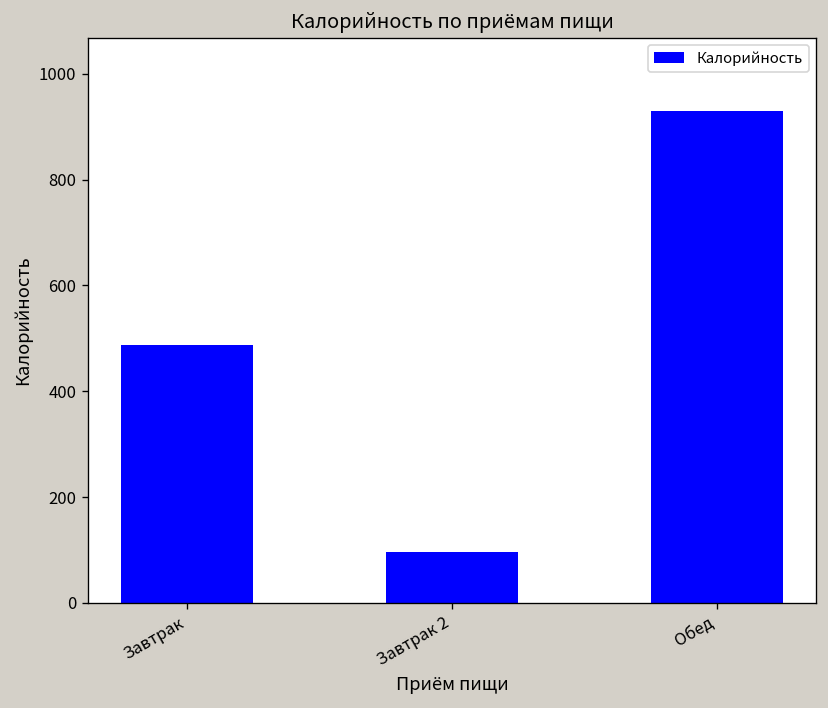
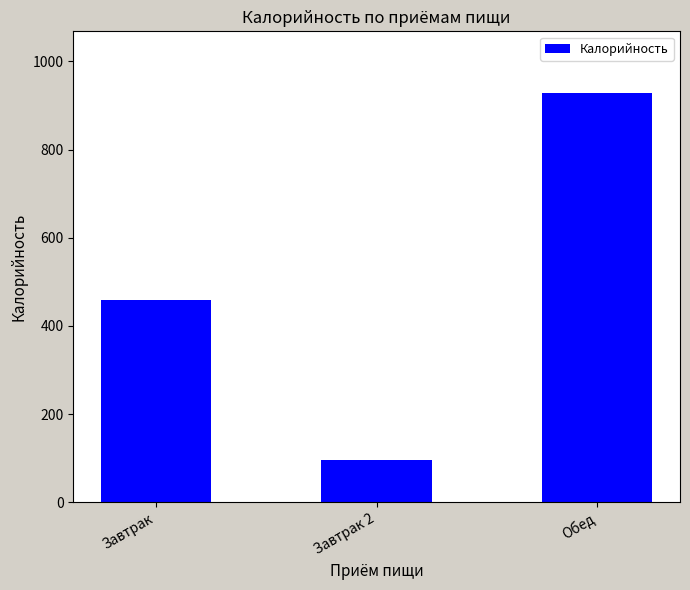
  {
-   "Завтрак": 490,
+   "Завтрак": 460,
    "Завтрак 2": 100,
    "Обед": 930
  }
